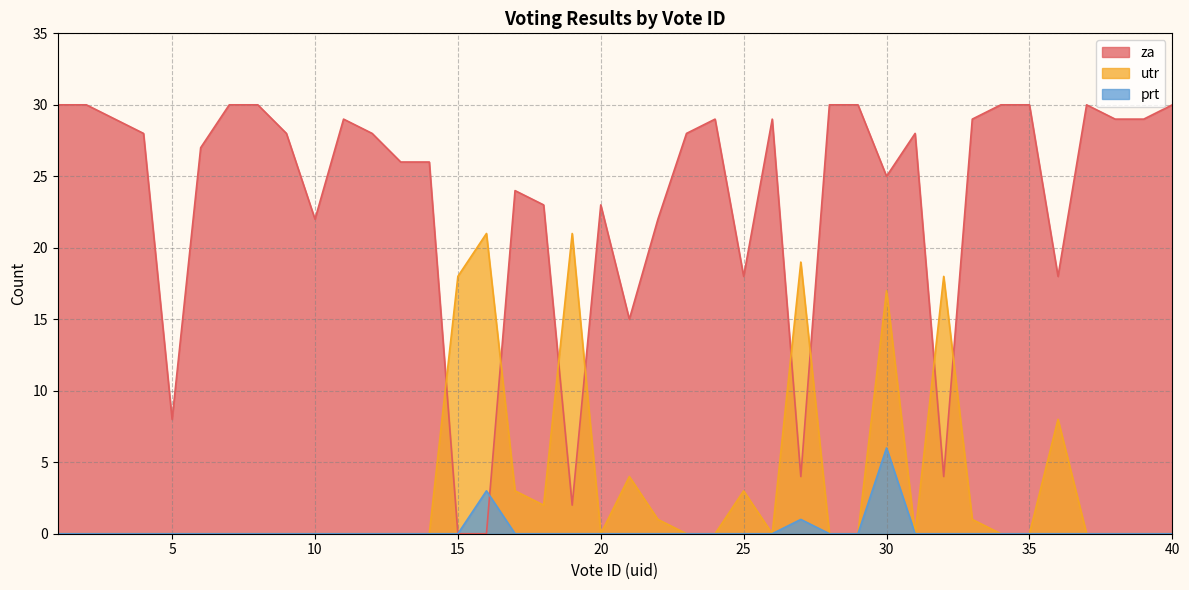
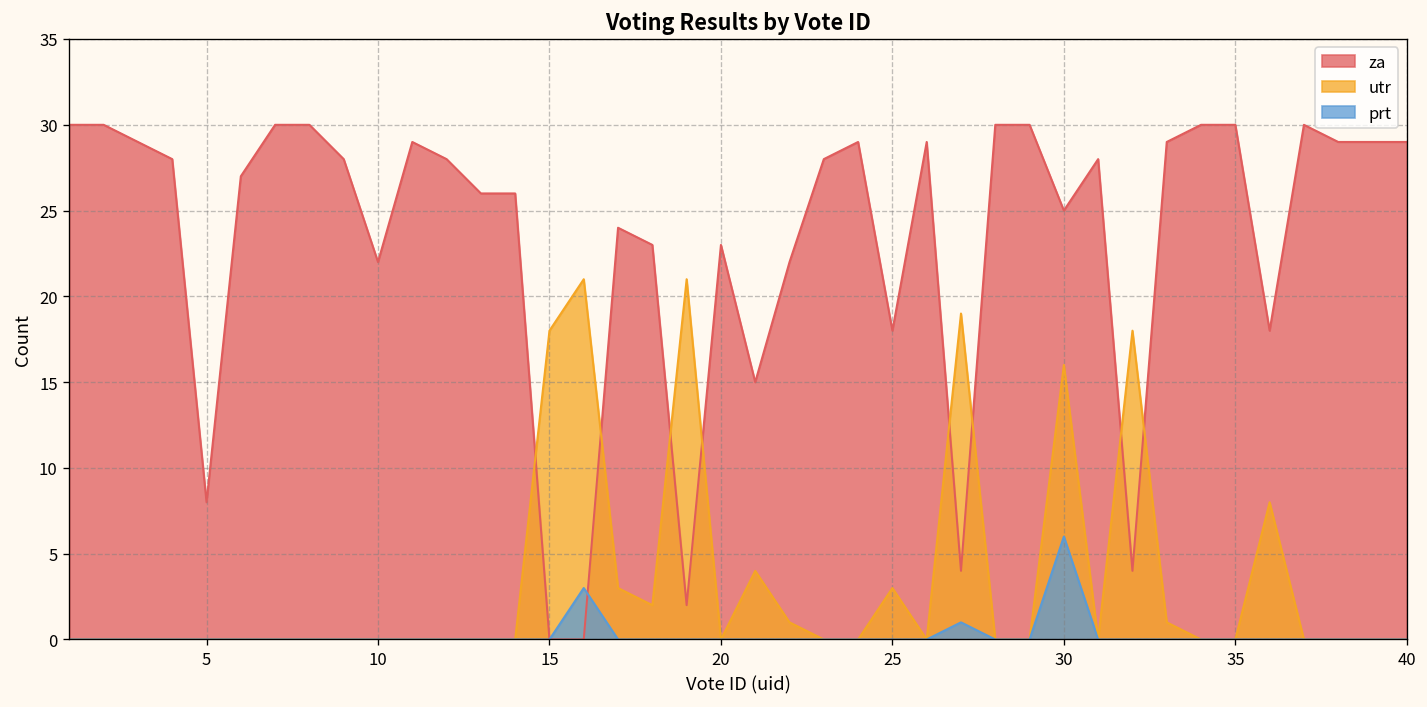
  {
    "za": {
      "5": 8,
      "10": 22,
      "20": 23,
      "25": 18,
      "30": 25,
      "35": 30,
-     "40": 30
+     "40": 29
    },
    "utr": {
      "15": 18,
      "25": 3,
-     "30": 17
+     "30": 16
    },
    "prt": {
      "25": 0,
      "30": 6
    }
  }
